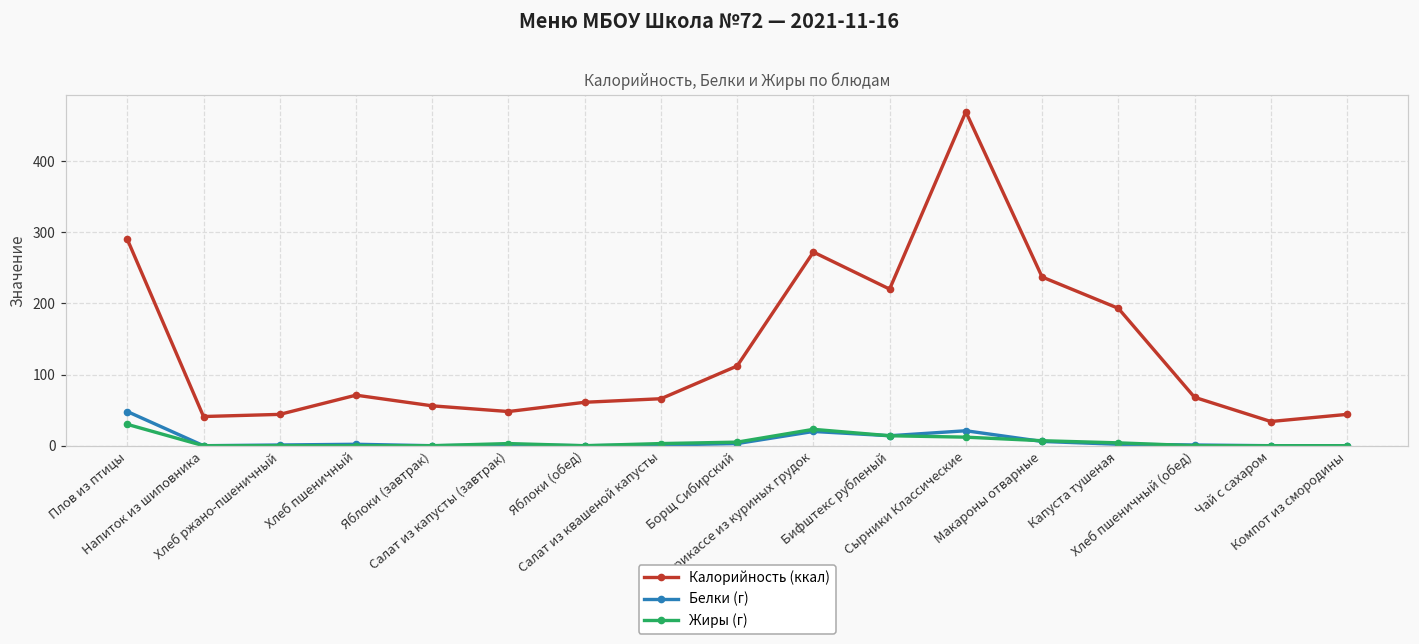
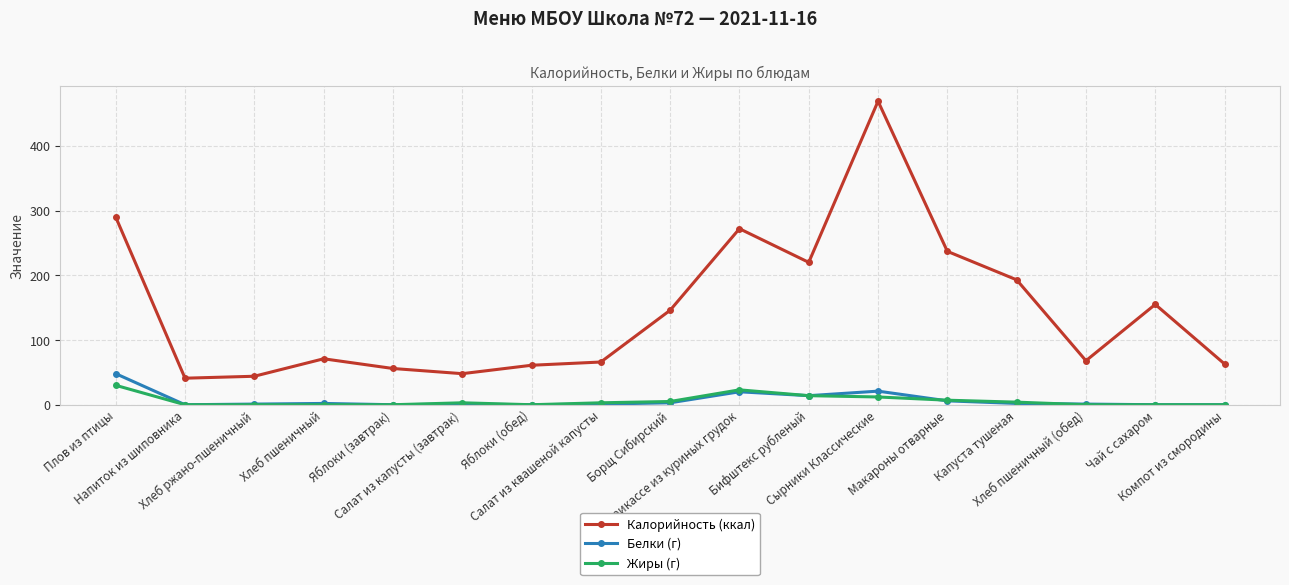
  {
    "Калорийность (ккал)": {
      "Плов из птицы": 290,
      "Напиток из шиповника": 40,
      "Хлеб ржано-пшеничный": 40,
      "Хлеб пшеничный": 70,
      "Яблоки (завтрак)": 60,
      "Салат из капусты (завтрак)": 50,
      "Яблоки (обед)": 60,
      "Салат из квашеной капусты": 70,
-     "Борщ Сибирский": 110,
+     "Борщ Сибирский": 150,
      "Фрикассе из куриных грудок": 270,
      "Бифштекс рубленый": 220,
      "Сырники Классические": 470,
      "Макароны отварные": 240,
      "Капуста тушеная": 190,
      "Хлеб пшеничный (обед)": 70,
-     "Чай с сахаром": 30,
-     "Компот из смородины": 40
+     "Чай с сахаром": 160,
+     "Компот из смородины": 60
    },
    "Белки (г)": {
      "Плов из птицы": 50,
      "Сырники Классические": 20
    },
    "Жиры (г)": {
      "Плов из птицы": 30,
      "Сырники Классические": 10
    }
  }
